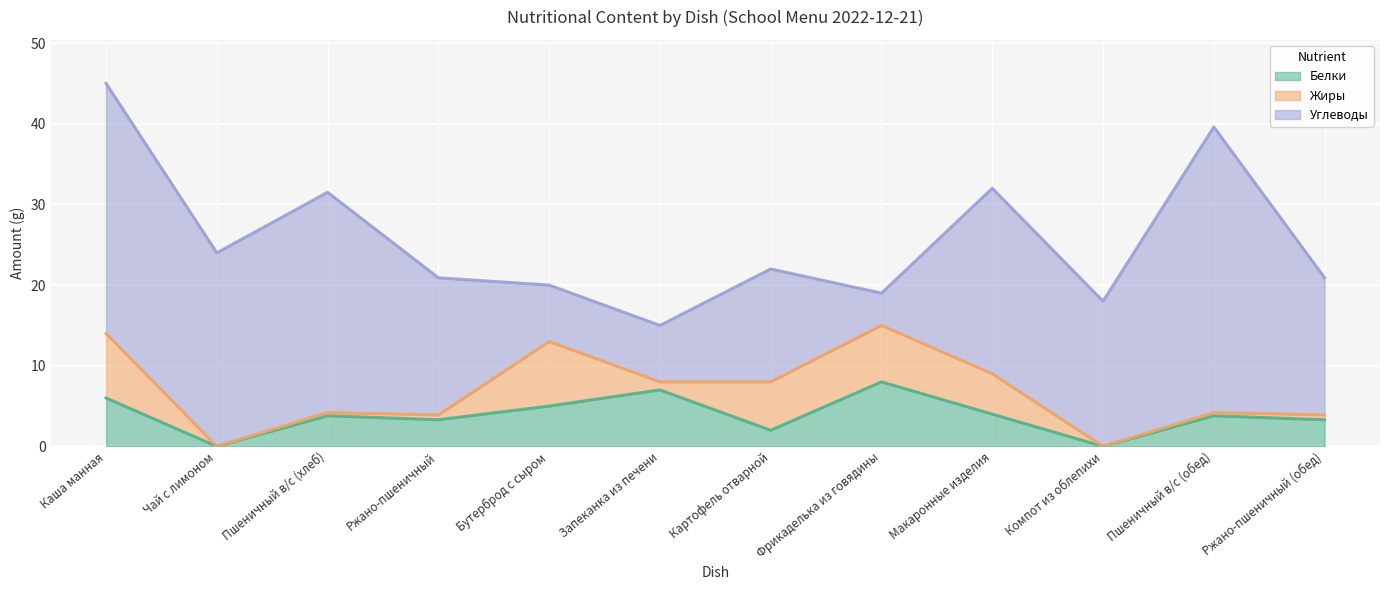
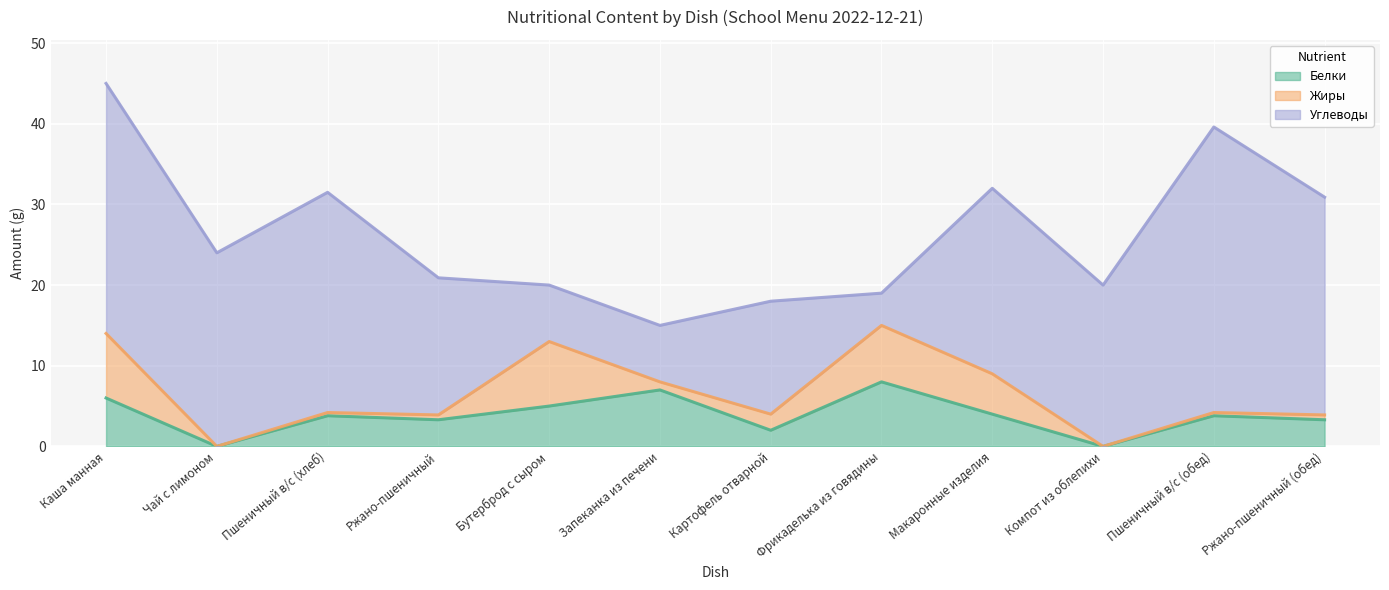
  {
    "Белки": {
      "Каша манная": 6,
      "Пшеничный в/с (хлеб)": 4,
      "Ржано-пшеничный": 3,
      "Бутерброд с сыром": 5,
      "Запеканка из печени": 7,
      "Картофель отварной": 2,
      "Фрикаделька из говядины": 8,
      "Макаронные изделия": 4,
      "Пшеничный в/с (обед)": 4,
      "Ржано-пшеничный (обед)": 3
    },
    "Жиры": {
      "Каша манная": 8,
      "Пшеничный в/с (хлеб)": 0,
      "Ржано-пшеничный": 1,
      "Бутерброд с сыром": 8,
      "Запеканка из печени": 1,
-     "Картофель отварной": 6,
+     "Картофель отварной": 2,
      "Фрикаделька из говядины": 7,
      "Макаронные изделия": 5,
      "Пшеничный в/с (обед)": 0,
      "Ржано-пшеничный (обед)": 1
    },
    "Углеводы": {
      "Каша манная": 31,
      "Чай с лимоном": 24,
      "Пшеничный в/с (хлеб)": 27,
      "Ржано-пшеничный": 17,
      "Бутерброд с сыром": 7,
      "Запеканка из печени": 7,
      "Картофель отварной": 14,
      "Фрикаделька из говядины": 4,
      "Макаронные изделия": 23,
-     "Компот из облепихи": 18,
+     "Компот из облепихи": 20,
      "Пшеничный в/с (обед)": 35,
-     "Ржано-пшеничный (обед)": 17
+     "Ржано-пшеничный (обед)": 27
    }
  }
